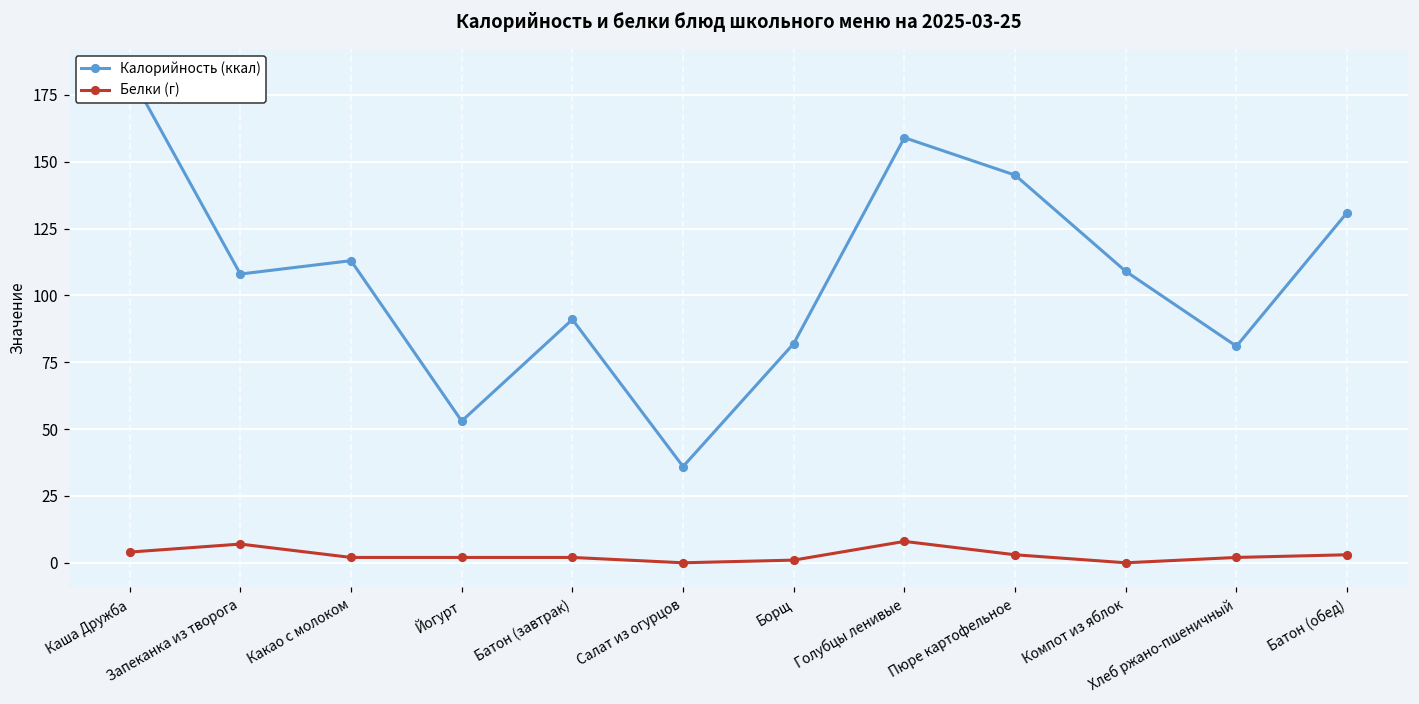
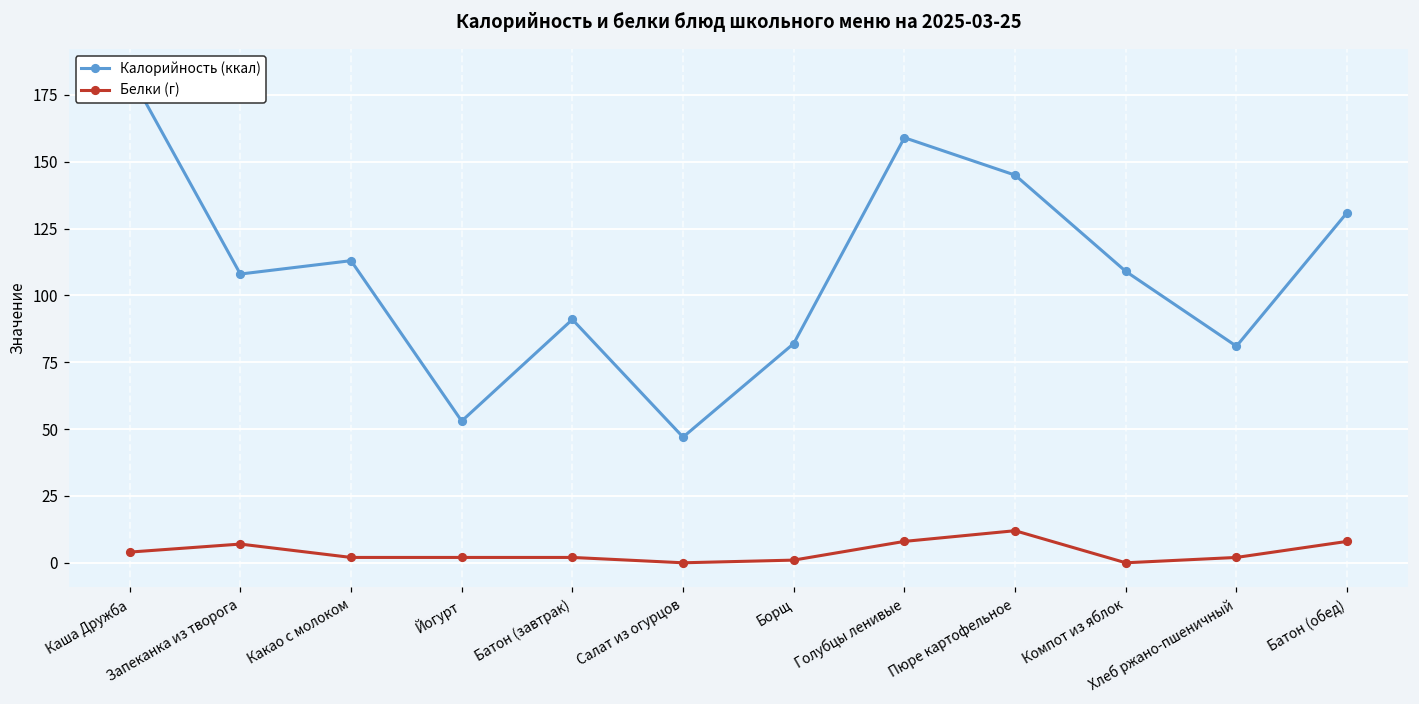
  {
    "Калорийность (ккал)": {
      "Запеканка из творога": 108,
      "Какао с молоком": 113,
      "Йогурт": 53,
      "Батон (завтрак)": 91,
-     "Салат из огурцов": 36,
+     "Салат из огурцов": 47,
      "Борщ": 82,
      "Голубцы ленивые": 159,
      "Пюре картофельное": 145,
      "Компот из яблок": 109,
      "Хлеб ржано-пшеничный": 81,
      "Батон (обед)": 131
    },
    "Белки (г)": {
      "Каша Дружба": 4,
      "Запеканка из творога": 7,
      "Какао с молоком": 2,
      "Йогурт": 2,
      "Батон (завтрак)": 2,
      "Салат из огурцов": 0,
      "Борщ": 1,
      "Голубцы ленивые": 8,
-     "Пюре картофельное": 3,
+     "Пюре картофельное": 12,
      "Компот из яблок": 0,
      "Хлеб ржано-пшеничный": 2,
-     "Батон (обед)": 3
+     "Батон (обед)": 8
    }
  }
